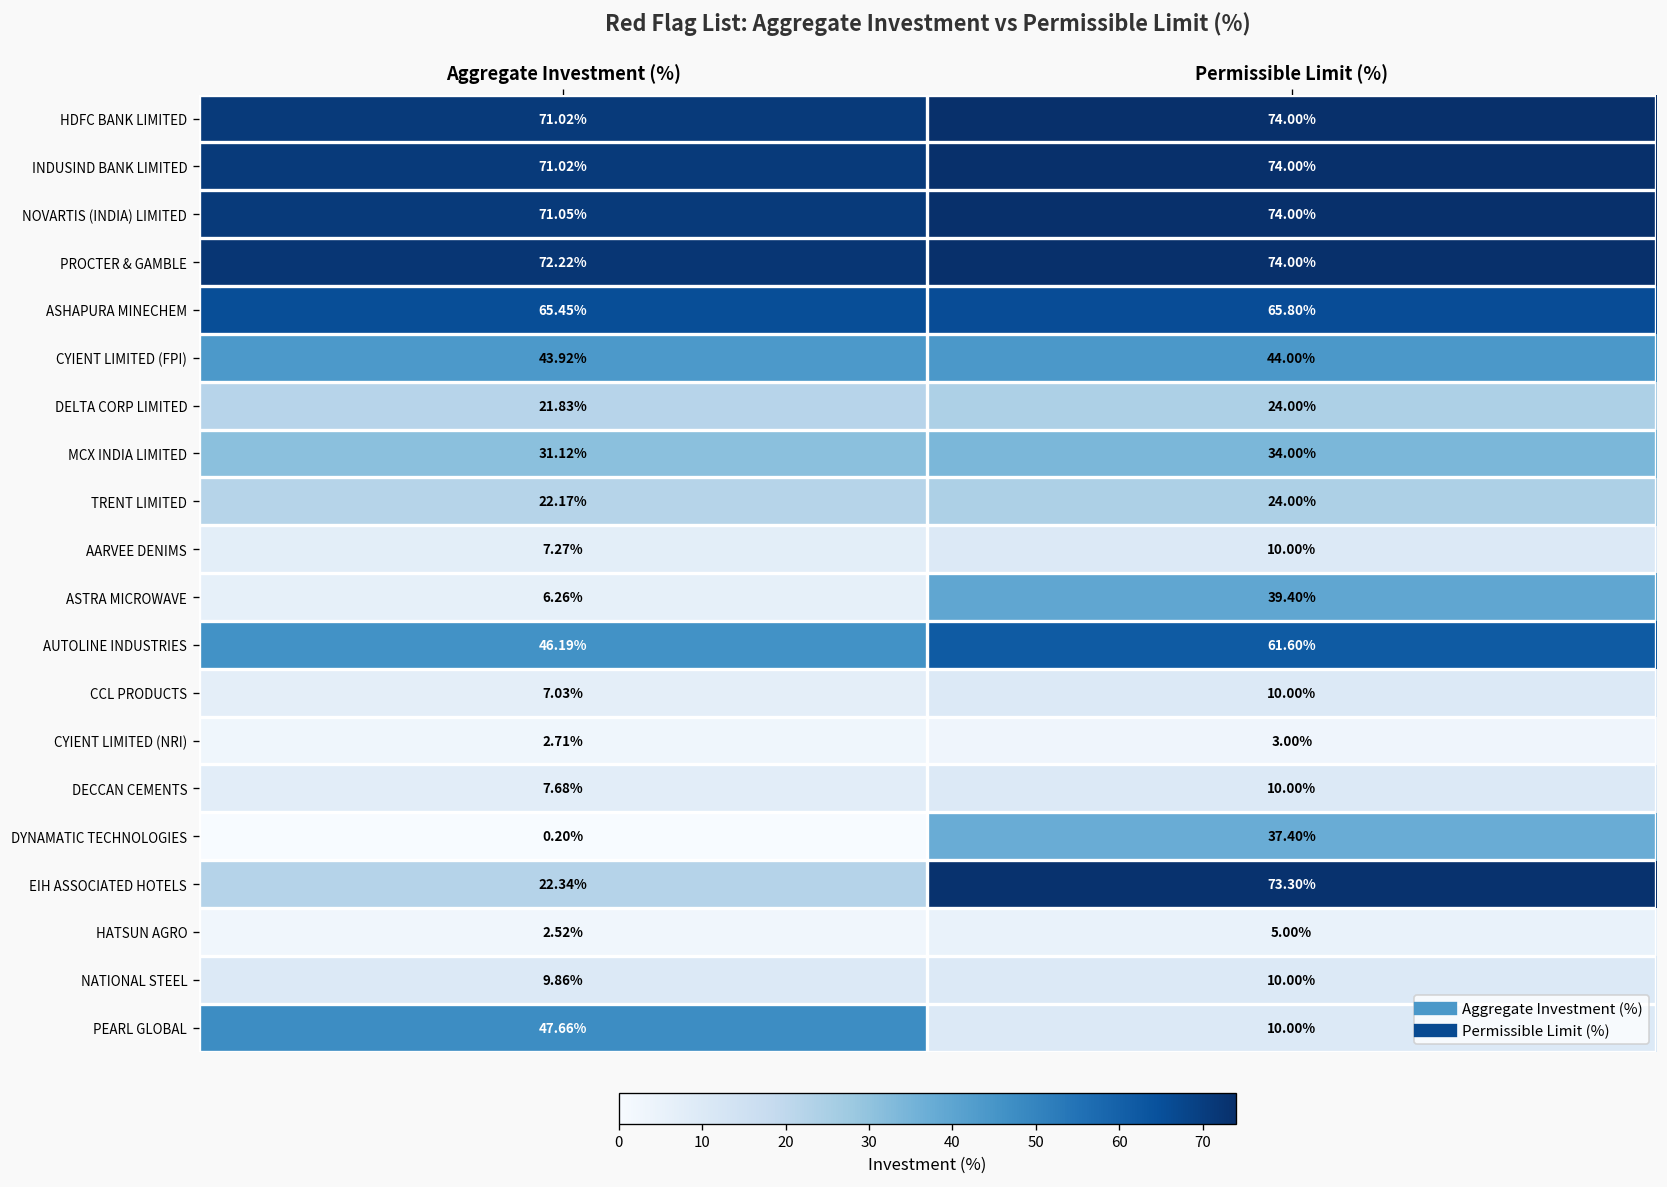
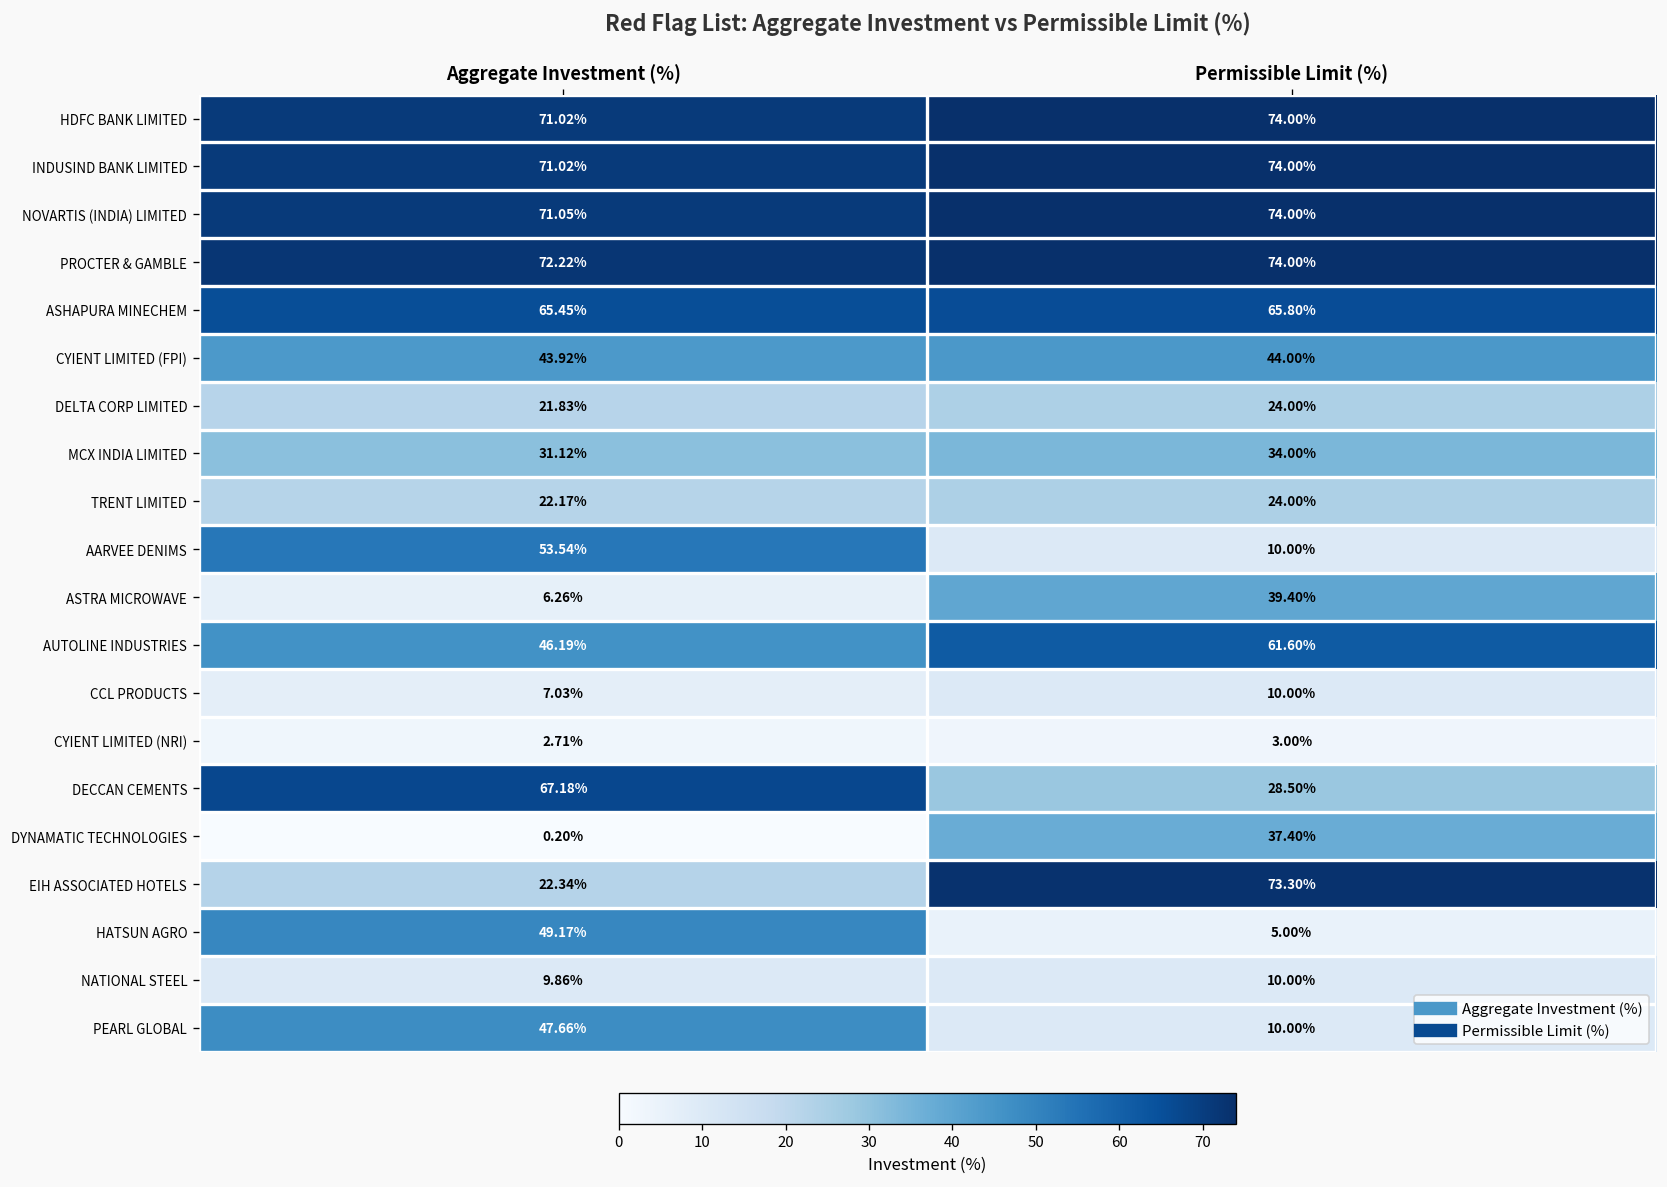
  {
    "HDFC BANK LIMITED": {
      "Aggregate Investment (%)": "71.02%",
      "Permissible Limit (%)": "74.00%"
    },
    "INDUSIND BANK LIMITED": {
      "Aggregate Investment (%)": "71.02%",
      "Permissible Limit (%)": "74.00%"
    },
    "NOVARTIS (INDIA) LIMITED": {
      "Aggregate Investment (%)": "71.05%",
      "Permissible Limit (%)": "74.00%"
    },
    "PROCTER & GAMBLE": {
      "Aggregate Investment (%)": "72.22%",
      "Permissible Limit (%)": "74.00%"
    },
    "ASHAPURA MINECHEM": {
      "Aggregate Investment (%)": "65.45%",
      "Permissible Limit (%)": "65.80%"
    },
    "CYIENT LIMITED (FPI)": {
      "Aggregate Investment (%)": "43.92%",
      "Permissible Limit (%)": "44.00%"
    },
    "DELTA CORP LIMITED": {
      "Aggregate Investment (%)": "21.83%",
      "Permissible Limit (%)": "24.00%"
    },
    "MCX INDIA LIMITED": {
      "Aggregate Investment (%)": "31.12%",
      "Permissible Limit (%)": "34.00%"
    },
    "TRENT LIMITED": {
      "Aggregate Investment (%)": "22.17%",
      "Permissible Limit (%)": "24.00%"
    },
    "AARVEE DENIMS": {
-     "Aggregate Investment (%)": "7.27%",
+     "Aggregate Investment (%)": "53.54%",
      "Permissible Limit (%)": "10.00%"
    },
    "ASTRA MICROWAVE": {
      "Aggregate Investment (%)": "6.26%",
      "Permissible Limit (%)": "39.40%"
    },
    "AUTOLINE INDUSTRIES": {
      "Aggregate Investment (%)": "46.19%",
      "Permissible Limit (%)": "61.60%"
    },
    "CCL PRODUCTS": {
      "Aggregate Investment (%)": "7.03%",
      "Permissible Limit (%)": "10.00%"
    },
    "CYIENT LIMITED (NRI)": {
      "Aggregate Investment (%)": "2.71%",
      "Permissible Limit (%)": "3.00%"
    },
    "DECCAN CEMENTS": {
-     "Aggregate Investment (%)": "7.68%",
-     "Permissible Limit (%)": "10.00%"
+     "Aggregate Investment (%)": "67.18%",
+     "Permissible Limit (%)": "28.50%"
    },
    "DYNAMATIC TECHNOLOGIES": {
      "Aggregate Investment (%)": "0.20%",
      "Permissible Limit (%)": "37.40%"
    },
    "EIH ASSOCIATED HOTELS": {
      "Aggregate Investment (%)": "22.34%",
      "Permissible Limit (%)": "73.30%"
    },
    "HATSUN AGRO": {
-     "Aggregate Investment (%)": "2.52%",
+     "Aggregate Investment (%)": "49.17%",
      "Permissible Limit (%)": "5.00%"
    },
    "NATIONAL STEEL": {
      "Aggregate Investment (%)": "9.86%",
      "Permissible Limit (%)": "10.00%"
    },
    "PEARL GLOBAL": {
      "Aggregate Investment (%)": "47.66%",
      "Permissible Limit (%)": "10.00%"
    }
  }
